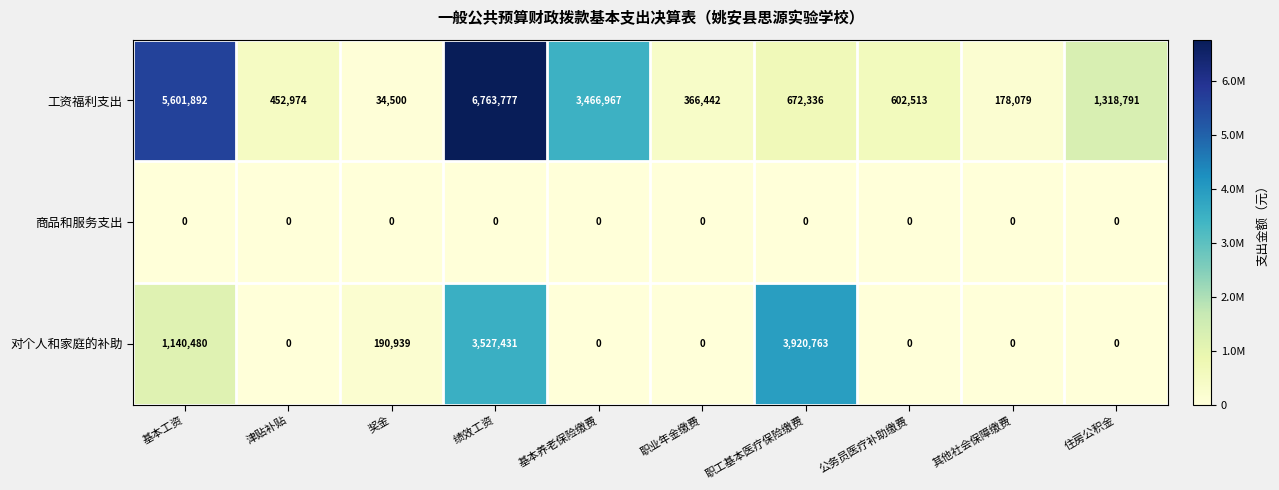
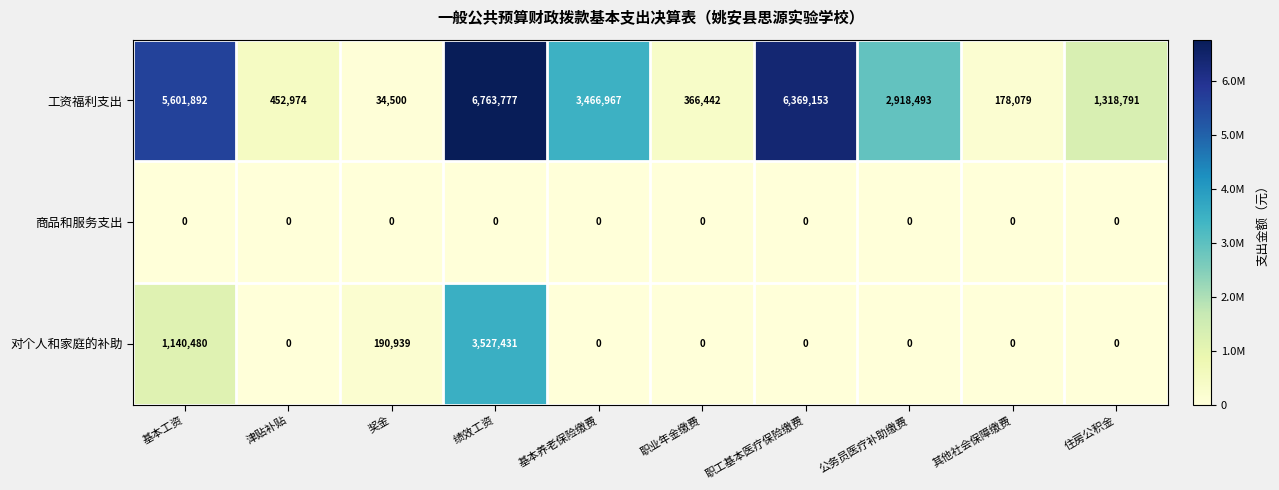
  {
    "工资福利支出": {
      "基本工资": "5,601,892",
      "津贴补贴": "452,974",
      "奖金": "34,500",
      "绩效工资": "6,763,777",
      "基本养老保险缴费": "3,466,967",
      "职业年金缴费": "366,442",
-     "职工基本医疗保险缴费": "672,336",
-     "公务员医疗补助缴费": "602,513",
+     "职工基本医疗保险缴费": "6,369,153",
+     "公务员医疗补助缴费": "2,918,493",
      "其他社会保障缴费": "178,079",
      "住房公积金": "1,318,791"
    },
    "商品和服务支出": {
      "基本工资": "0",
      "津贴补贴": "0",
      "奖金": "0",
      "绩效工资": "0",
      "基本养老保险缴费": "0",
      "职业年金缴费": "0",
      "职工基本医疗保险缴费": "0",
      "公务员医疗补助缴费": "0",
      "其他社会保障缴费": "0",
      "住房公积金": "0"
    },
    "对个人和家庭的补助": {
      "基本工资": "1,140,480",
      "津贴补贴": "0",
      "奖金": "190,939",
      "绩效工资": "3,527,431",
      "基本养老保险缴费": "0",
      "职业年金缴费": "0",
-     "职工基本医疗保险缴费": "3,920,763",
+     "职工基本医疗保险缴费": "0",
      "公务员医疗补助缴费": "0",
      "其他社会保障缴费": "0",
      "住房公积金": "0"
    }
  }
